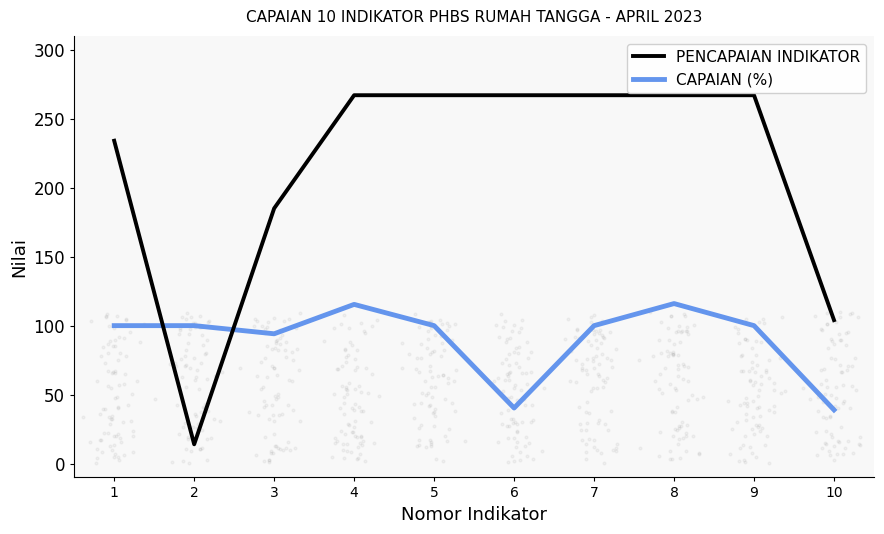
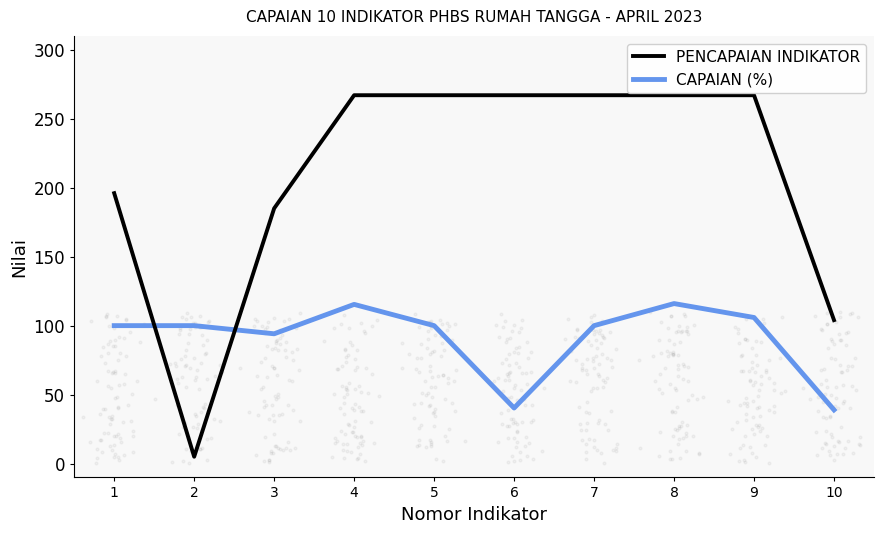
  {
    "PENCAPAIAN INDIKATOR": {
-     "1": 234,
-     "2": 14,
+     "1": 196,
+     "2": 5,
      "3": 185,
      "4": 267,
      "5": 267,
      "6": 267,
      "7": 267,
      "8": 267,
      "9": 267,
      "10": 104
    },
    "CAPAIAN (%)": {
      "3": 94,
      "4": 115,
      "5": 100,
      "6": 40,
      "7": 100,
      "8": 116,
-     "9": 100,
+     "9": 106,
      "10": 39
    }
  }
